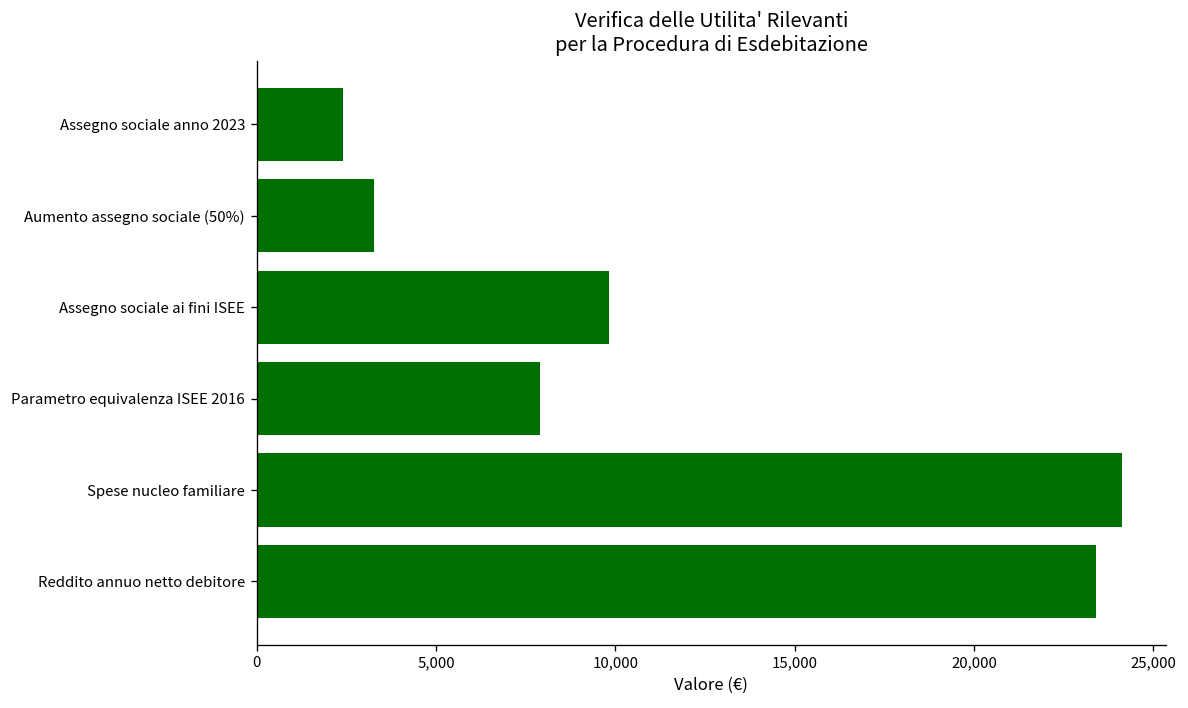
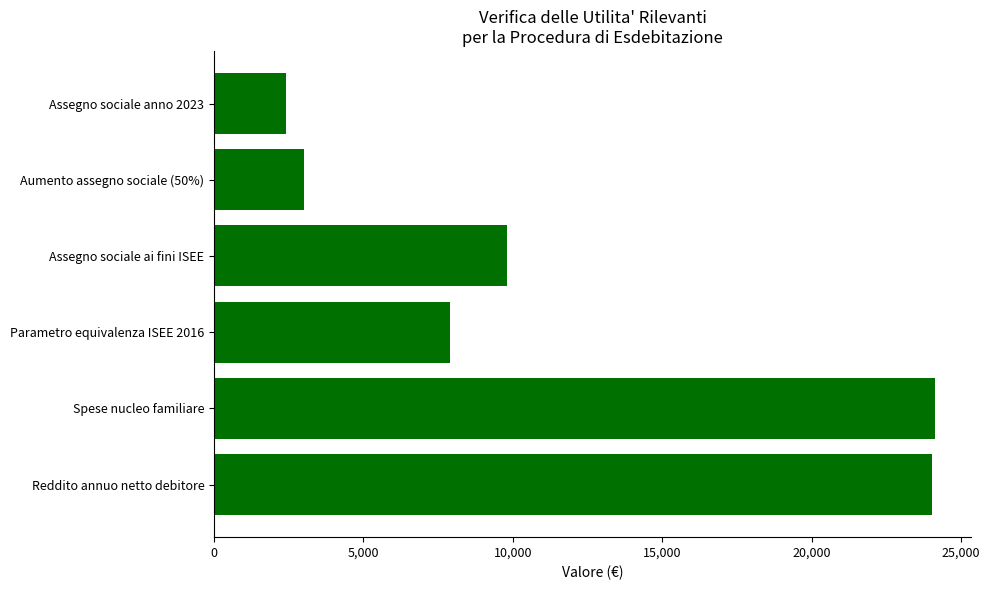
  {
    "Assegno sociale anno 2023": "2,400",
-   "Aumento assegno sociale (50%)": "3,300",
+   "Aumento assegno sociale (50%)": "3,000",
    "Assegno sociale ai fini ISEE": "9,800",
    "Parametro equivalenza ISEE 2016": "7,900",
    "Spese nucleo familiare": "24,100",
-   "Reddito annuo netto debitore": "23,400"
+   "Reddito annuo netto debitore": "24,000"
  }
